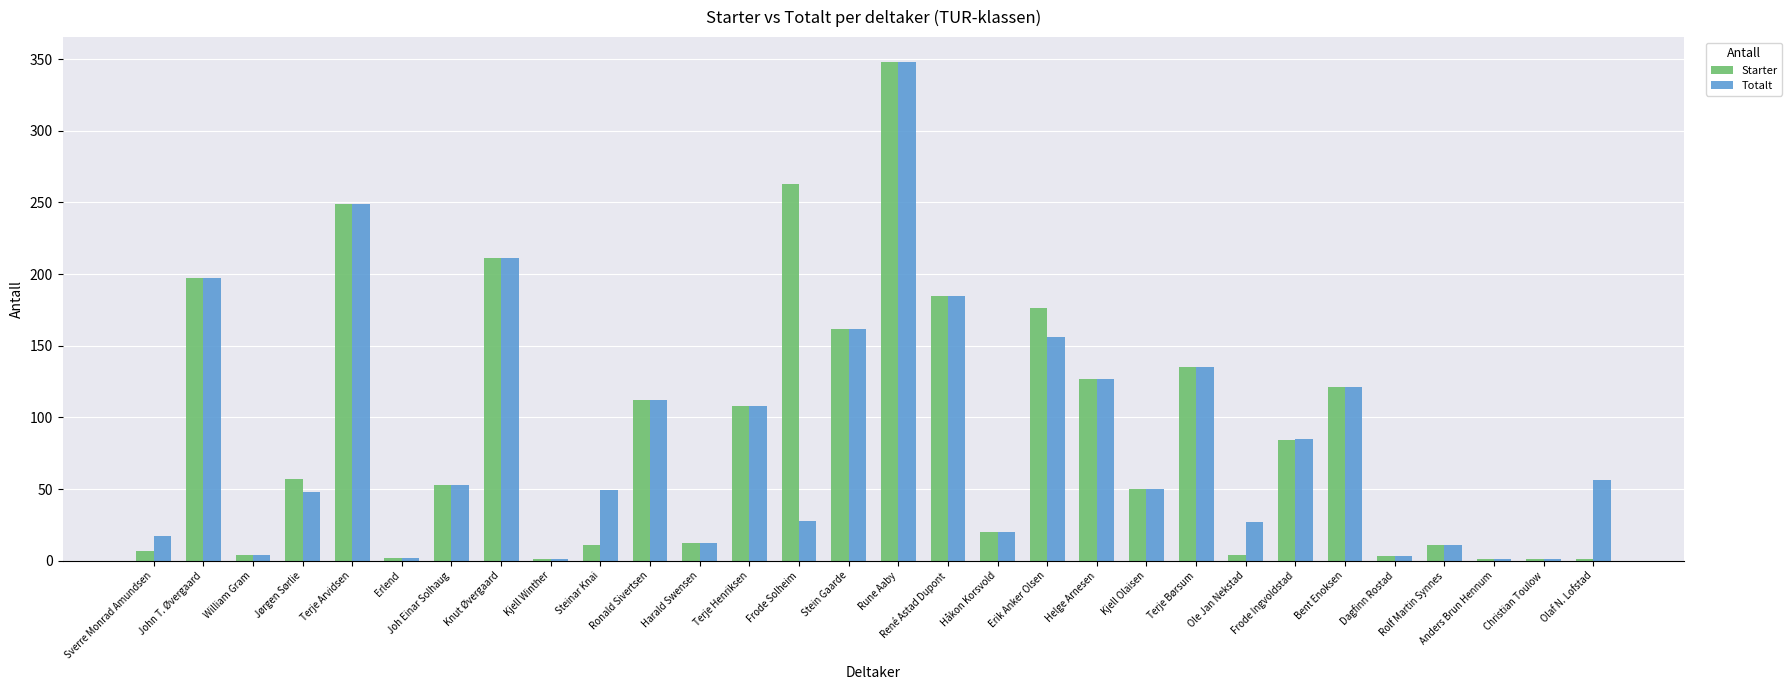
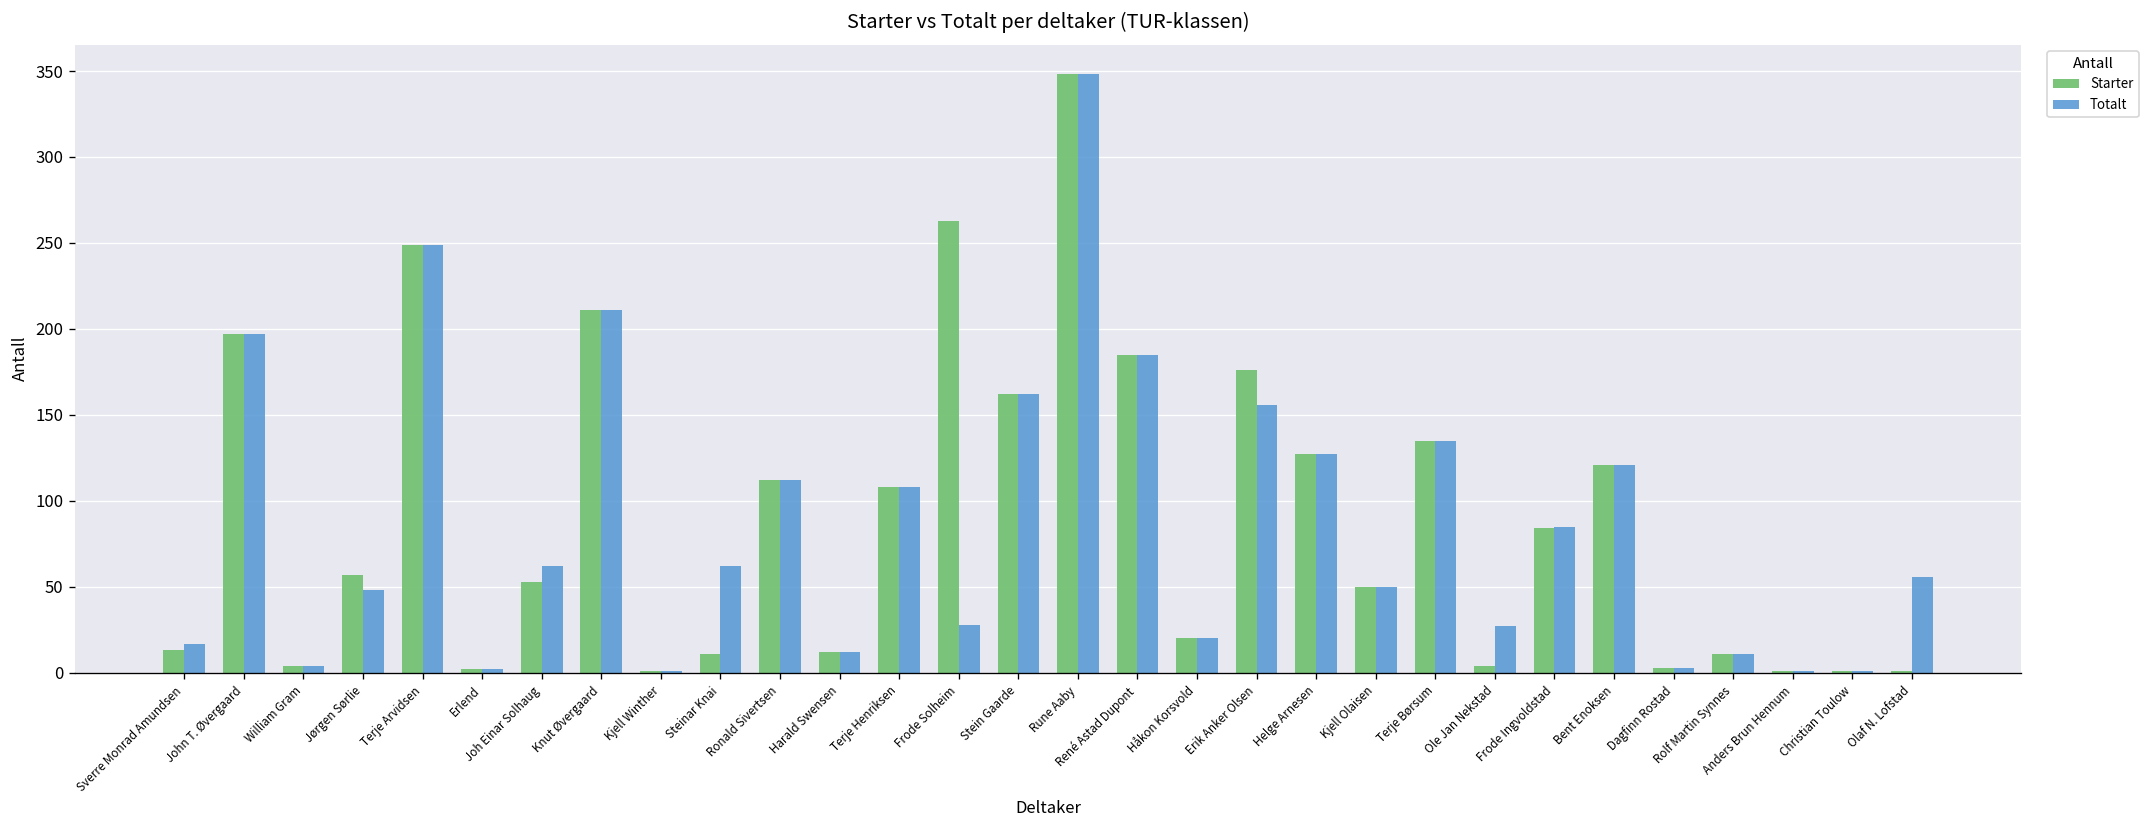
  {
    "Starter": {
-     "Sverre Monrad Amundsen": 7,
+     "Sverre Monrad Amundsen": 13,
      "John T. Øvergaard": 197,
      "William Gram": 4,
      "Jørgen Sørlie": 57,
      "Terje Arvidsen": 249,
      "Erlend": 2,
      "Joh Einar Solhaug": 53,
      "Knut Øvergaard": 211,
      "Steinar Knai": 11,
      "Ronald Sivertsen": 112,
      "Harald Swensen": 12,
      "Terje Henriksen": 108,
      "Frode Solheim": 263,
      "Stein Gaarde": 162,
      "Rune Aaby": 348,
      "René Astad Dupont": 185,
      "Håkon Korsvold": 20,
      "Erik Anker Olsen": 176,
      "Helge Arnesen": 127,
      "Kjell Olaisen": 50,
      "Terje Børsum": 135,
      "Ole Jan Nekstad": 4,
      "Frode Ingvoldstad": 84,
      "Bent Enoksen": 121,
      "Dagfinn Rostad": 3,
      "Rolf Martin Synnes": 11
    },
    "Totalt": {
      "Sverre Monrad Amundsen": 17,
      "John T. Øvergaard": 197,
      "William Gram": 4,
      "Jørgen Sørlie": 48,
      "Terje Arvidsen": 249,
      "Erlend": 2,
-     "Joh Einar Solhaug": 53,
+     "Joh Einar Solhaug": 62,
      "Knut Øvergaard": 211,
-     "Steinar Knai": 49,
+     "Steinar Knai": 62,
      "Ronald Sivertsen": 112,
      "Harald Swensen": 12,
      "Terje Henriksen": 108,
      "Frode Solheim": 28,
      "Stein Gaarde": 162,
      "Rune Aaby": 348,
      "René Astad Dupont": 185,
      "Håkon Korsvold": 20,
      "Erik Anker Olsen": 156,
      "Helge Arnesen": 127,
      "Kjell Olaisen": 50,
      "Terje Børsum": 135,
      "Ole Jan Nekstad": 27,
      "Frode Ingvoldstad": 85,
      "Bent Enoksen": 121,
      "Dagfinn Rostad": 3,
      "Rolf Martin Synnes": 11,
      "Olaf N. Lofstad": 56
    }
  }
